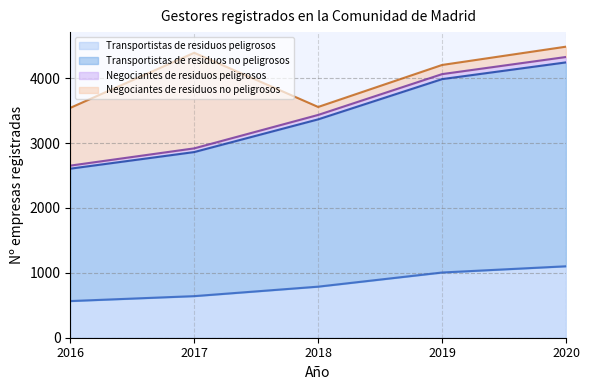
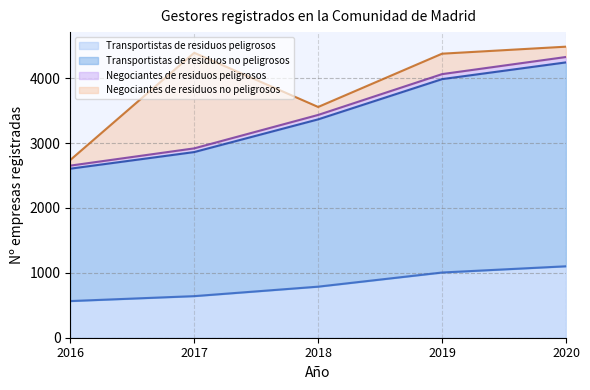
  {
    "Negociantes de residuos no peligrosos": {
-     "2016": 900,
+     "2016": 100,
      "2018": 100,
-     "2019": 100,
+     "2019": 300,
      "2020": 200
    }
  }
